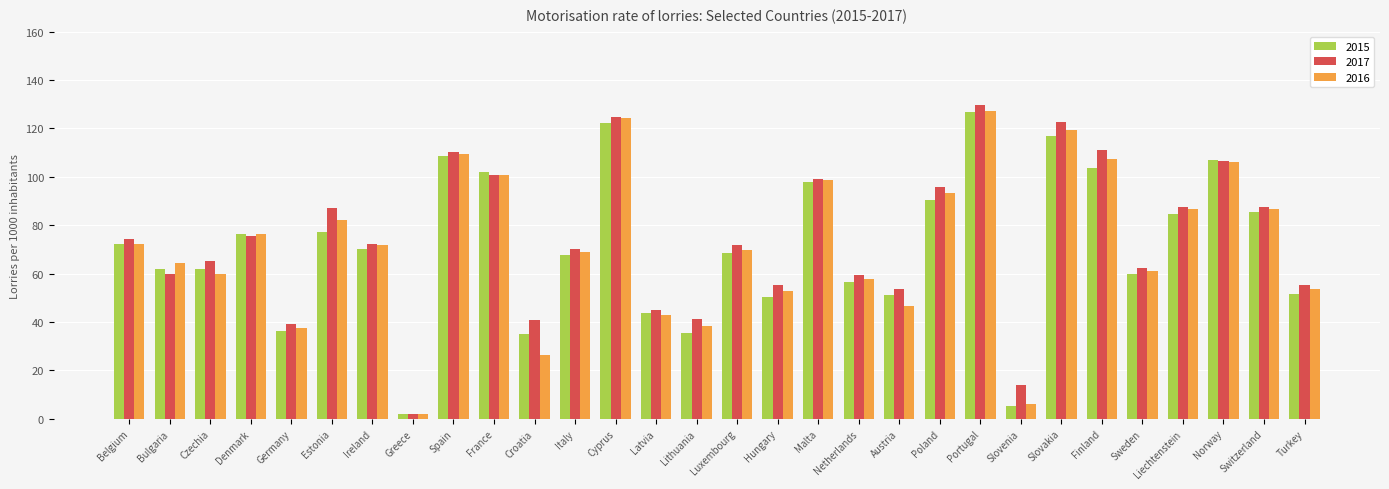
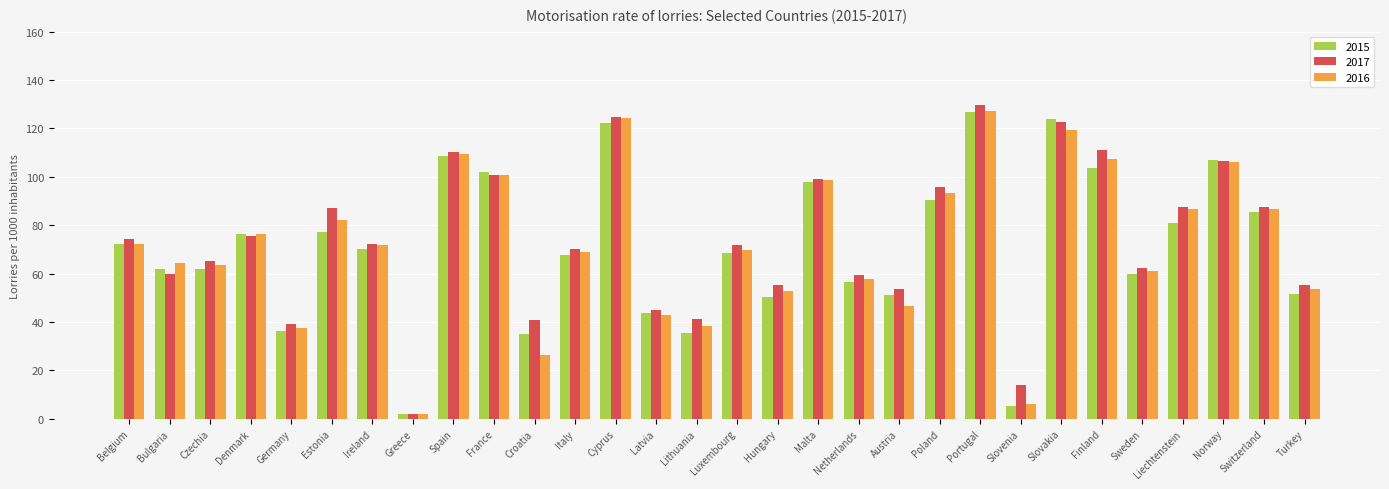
  {
    "2015": {
      "Belgium": 72,
      "Bulgaria": 62,
      "Czechia": 62,
      "Denmark": 77,
      "Germany": 36,
      "Estonia": 77,
      "Ireland": 70,
      "Greece": 2,
      "Spain": 109,
      "France": 102,
      "Croatia": 35,
      "Italy": 68,
      "Cyprus": 122,
      "Latvia": 44,
      "Lithuania": 36,
      "Luxembourg": 69,
      "Hungary": 50,
      "Malta": 98,
      "Netherlands": 57,
      "Austria": 51,
      "Poland": 90,
      "Portugal": 127,
      "Slovenia": 5,
-     "Slovakia": 117,
+     "Slovakia": 124,
      "Finland": 104,
      "Sweden": 60,
-     "Liechtenstein": 84,
+     "Liechtenstein": 81,
      "Norway": 107,
      "Switzerland": 86,
      "Turkey": 52
    },
    "2017": {
      "Belgium": 74,
      "Bulgaria": 60,
      "Czechia": 65,
      "Denmark": 76,
      "Germany": 39,
      "Estonia": 87,
      "Ireland": 72,
      "Greece": 2,
      "Spain": 110,
      "France": 101,
      "Croatia": 41,
      "Italy": 70,
      "Cyprus": 125,
      "Latvia": 45,
      "Lithuania": 41,
      "Luxembourg": 72,
      "Hungary": 55,
      "Malta": 99,
      "Netherlands": 60,
      "Austria": 54,
      "Poland": 96,
      "Portugal": 130,
      "Slovenia": 14,
      "Slovakia": 123,
      "Finland": 111,
      "Sweden": 62,
      "Liechtenstein": 88,
      "Norway": 106,
      "Switzerland": 88,
      "Turkey": 55
    },
    "2016": {
      "Belgium": 72,
      "Bulgaria": 64,
-     "Czechia": 60,
+     "Czechia": 64,
      "Denmark": 76,
      "Germany": 38,
      "Estonia": 82,
      "Ireland": 72,
      "Greece": 2,
      "Spain": 109,
      "France": 101,
      "Croatia": 26,
      "Italy": 69,
      "Cyprus": 124,
      "Latvia": 43,
      "Lithuania": 38,
      "Luxembourg": 70,
      "Hungary": 53,
      "Malta": 98,
      "Netherlands": 58,
      "Austria": 46,
      "Poland": 93,
      "Portugal": 127,
      "Slovenia": 6,
      "Slovakia": 119,
      "Finland": 107,
      "Sweden": 61,
      "Liechtenstein": 87,
      "Norway": 106,
      "Switzerland": 87,
      "Turkey": 53
    }
  }
